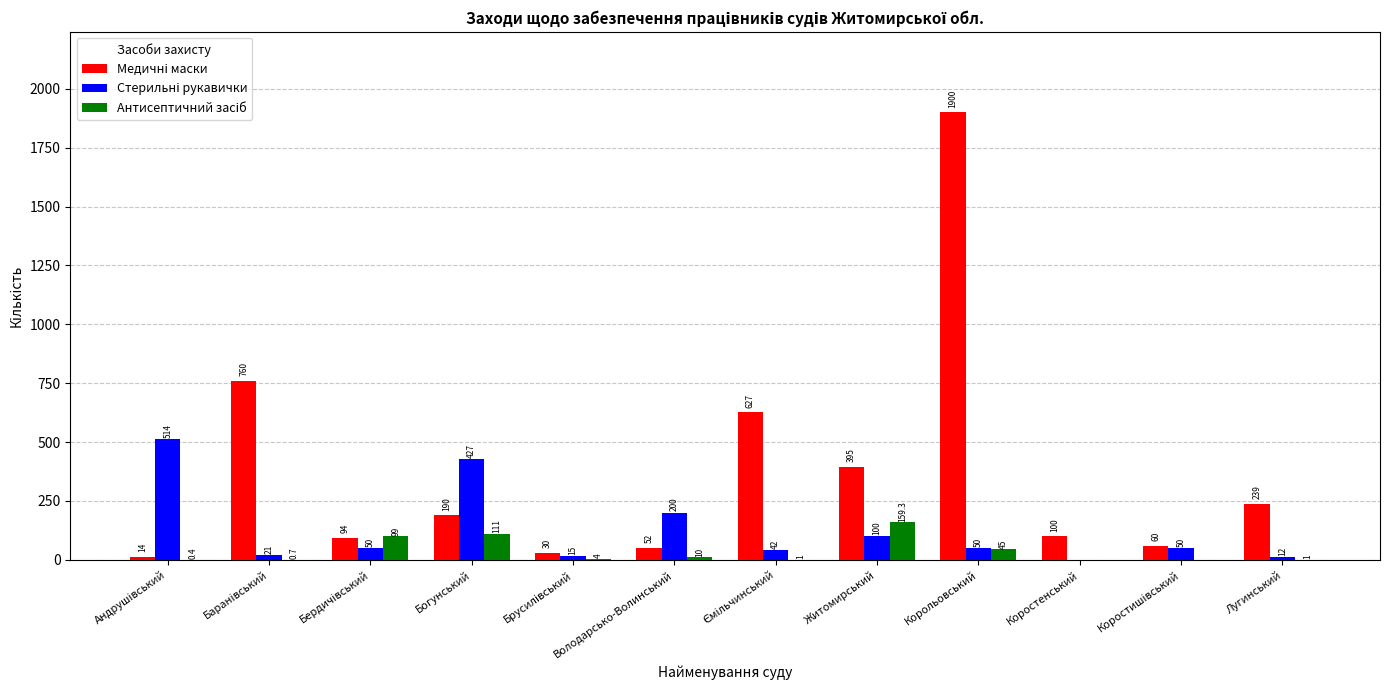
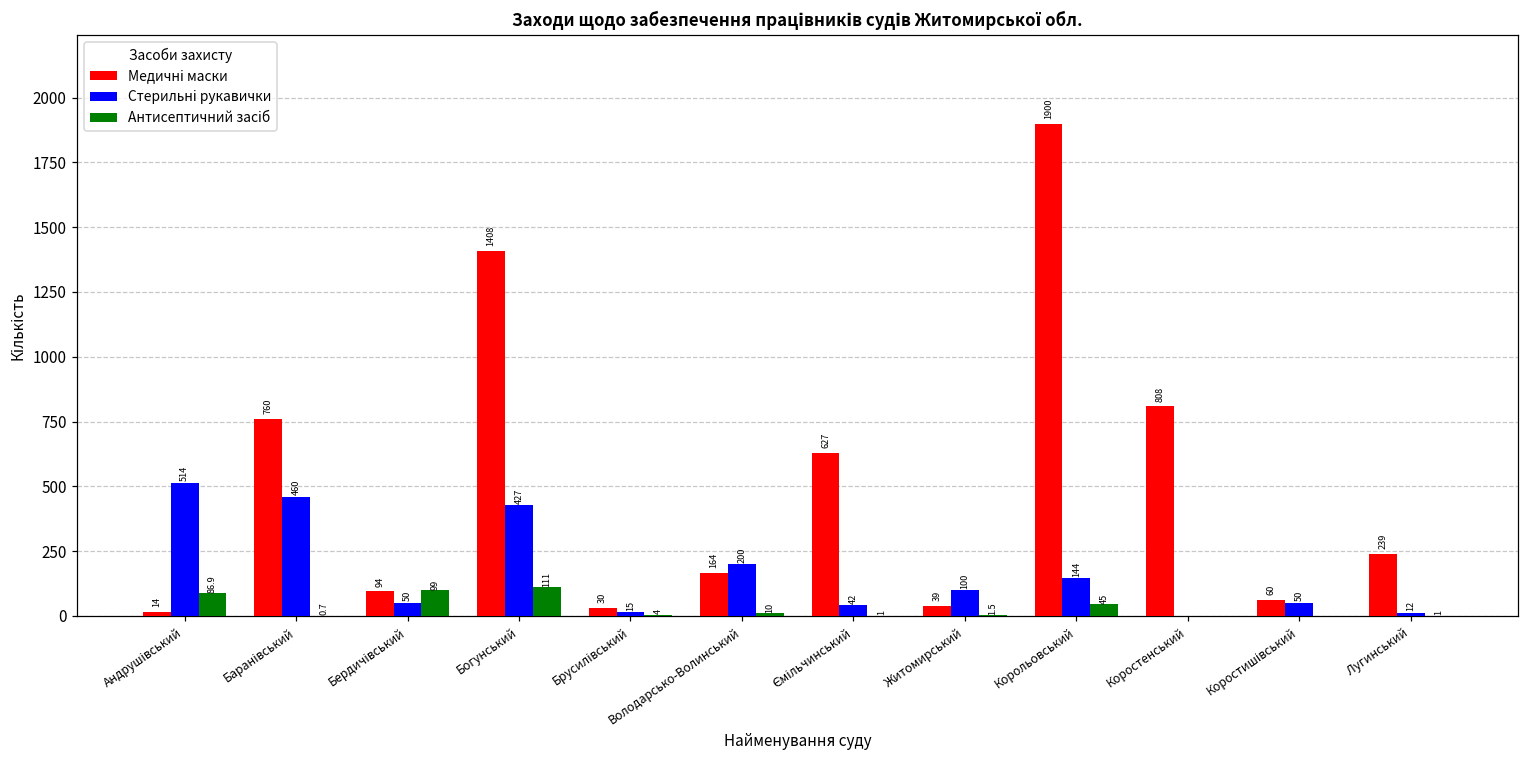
  {
    "Медичні маски": {
      "Андрушівський": 14,
      "Баранівський": 760,
      "Бердичівський": 94,
-     "Богунський": 190,
+     "Богунський": 1408,
      "Брусилівський": 30,
-     "Володарсько-Волинський": 52,
+     "Володарсько-Волинський": 164,
      "Ємільчинський": 627,
-     "Житомирський": 395,
+     "Житомирський": 39,
      "Корольовський": 1900,
-     "Коростенський": 100,
+     "Коростенський": 808,
      "Коростишівський": 60,
      "Лугинський": 239
    },
    "Стерильні рукавички": {
      "Андрушівський": 514,
-     "Баранівський": 21,
+     "Баранівський": 460,
      "Бердичівський": 50,
      "Богунський": 427,
      "Брусилівський": 15,
      "Володарсько-Волинський": 200,
      "Ємільчинський": 42,
      "Житомирський": 100,
-     "Корольовський": 50,
+     "Корольовський": 144,
      "Коростишівський": 50,
      "Лугинський": 12
    },
    "Антисептичний засіб": {
-     "Андрушівський": 0.4,
+     "Андрушівський": 86.9,
      "Баранівський": 0.7,
      "Бердичівський": 99,
      "Богунський": 111,
      "Брусилівський": 4,
      "Володарсько-Волинський": 10,
      "Ємільчинський": 1,
-     "Житомирський": 159.3,
+     "Житомирський": 1.5,
      "Корольовський": 45,
      "Лугинський": 1
    }
  }
